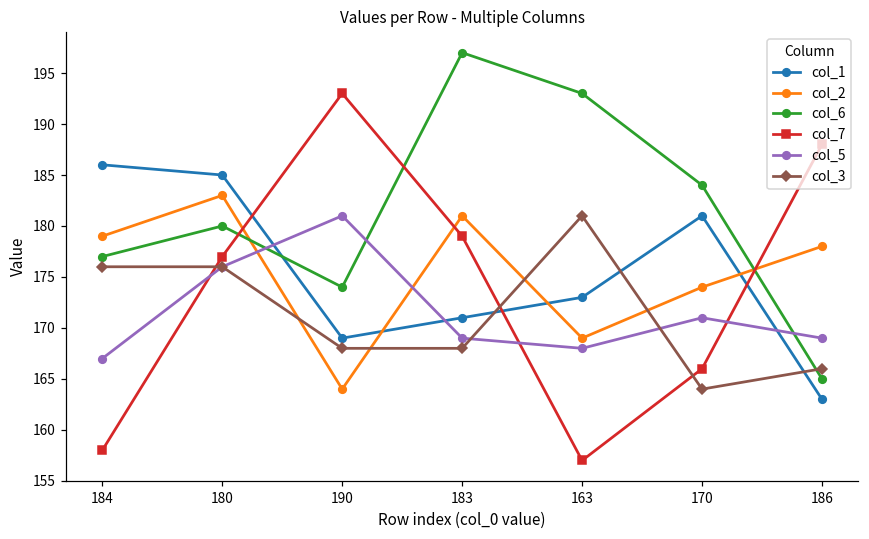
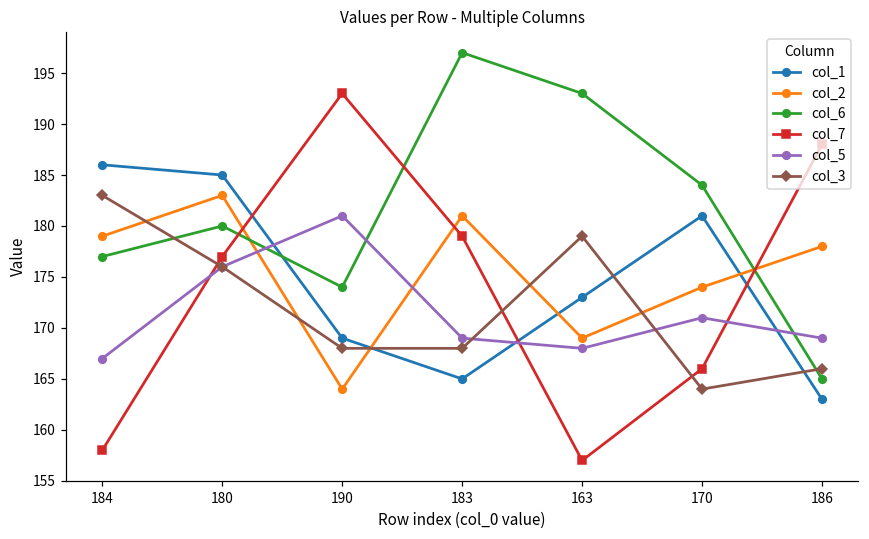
  {
    "col_1": {
      "184": 186,
      "180": 185,
      "190": 169,
-     "183": 171,
+     "183": 165,
      "163": 173,
      "170": 181,
      "186": 163
    },
    "col_2": {
      "184": 179,
      "180": 183,
      "190": 164,
      "183": 181,
      "163": 169,
      "170": 174,
      "186": 178
    },
    "col_6": {
      "184": 177,
      "180": 180,
      "190": 174,
      "183": 197,
      "163": 193,
      "170": 184,
      "186": 165
    },
    "col_7": {
      "184": 158,
      "180": 177,
      "190": 193,
      "183": 179,
      "163": 157,
      "170": 166
    },
    "col_5": {
      "184": 167,
      "190": 181,
      "183": 169,
      "163": 168,
      "170": 171,
      "186": 169
    },
    "col_3": {
-     "184": 176,
+     "184": 183,
      "190": 168,
      "183": 168,
-     "163": 181,
+     "163": 179,
      "170": 164,
      "186": 166
    }
  }
